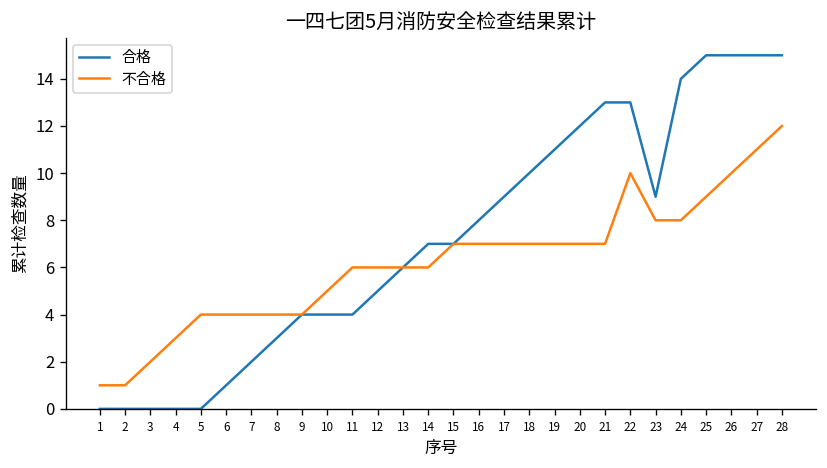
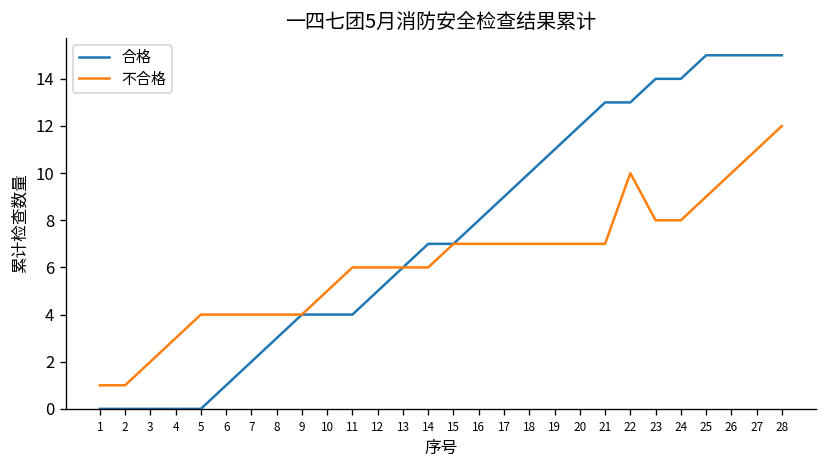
  {
    "合格": {
      "1": 0,
      "2": 0,
      "3": 0,
      "4": 0,
      "5": 0,
      "6": 1,
      "7": 2,
      "8": 3,
      "10": 4,
      "11": 4,
      "12": 5,
      "14": 7,
      "16": 8,
      "17": 9,
      "18": 10,
      "19": 11,
      "20": 12,
      "21": 13,
      "22": 13,
-     "23": 9,
+     "23": 14,
      "24": 14,
      "25": 15,
      "26": 15,
      "27": 15,
      "28": 15
    },
    "不合格": {
      "1": 1,
      "2": 1,
      "3": 2,
      "4": 3,
      "5": 4,
      "6": 4,
      "7": 4,
      "8": 4,
      "10": 5,
      "11": 6,
      "12": 6,
      "14": 6,
      "16": 7,
      "17": 7,
      "18": 7,
      "19": 7,
      "20": 7,
      "21": 7,
      "22": 10,
      "23": 8,
      "24": 8,
      "25": 9,
      "26": 10,
      "27": 11,
      "28": 12
    }
  }
